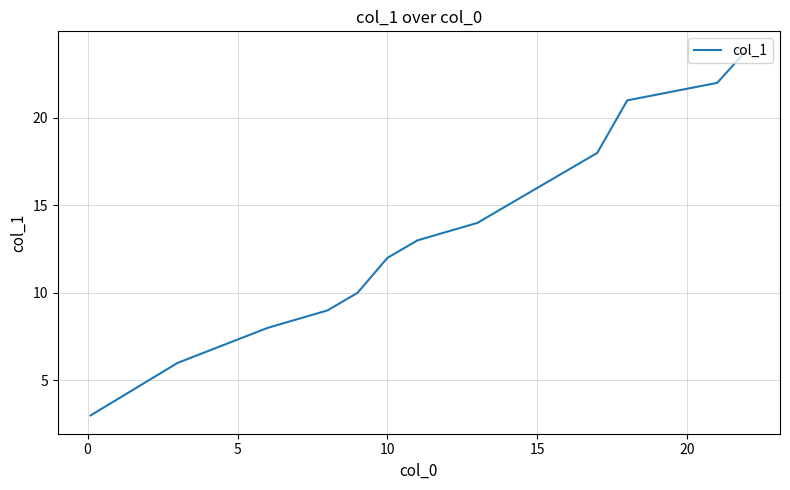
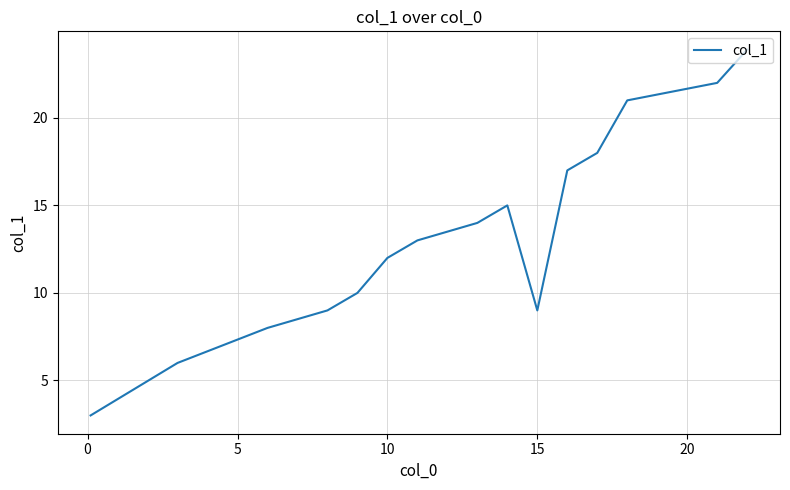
  {
    "10": 12,
-   "15": 16
+   "15": 9
  }
